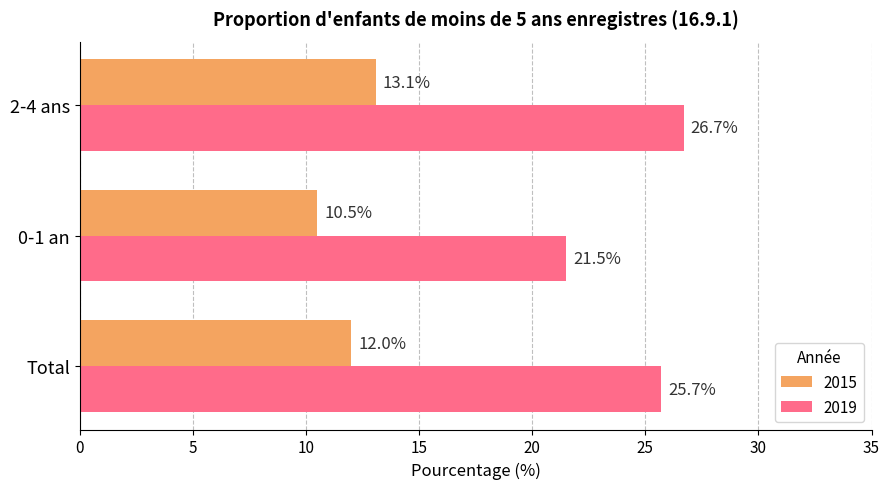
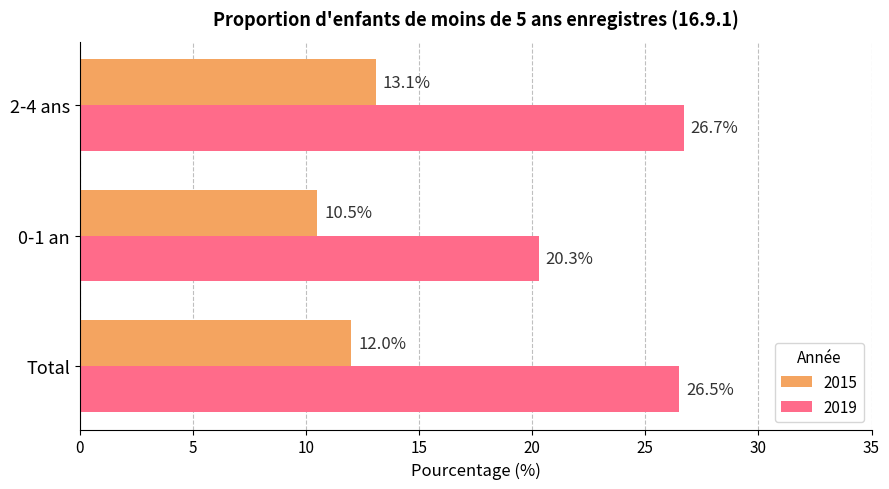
  {
    "2015": {
      "2-4 ans": "13.1%",
      "0-1 an": "10.5%",
      "Total": "12.0%"
    },
    "2019": {
      "2-4 ans": "26.7%",
-     "0-1 an": "21.5%",
-     "Total": "25.7%"
+     "0-1 an": "20.3%",
+     "Total": "26.5%"
    }
  }
